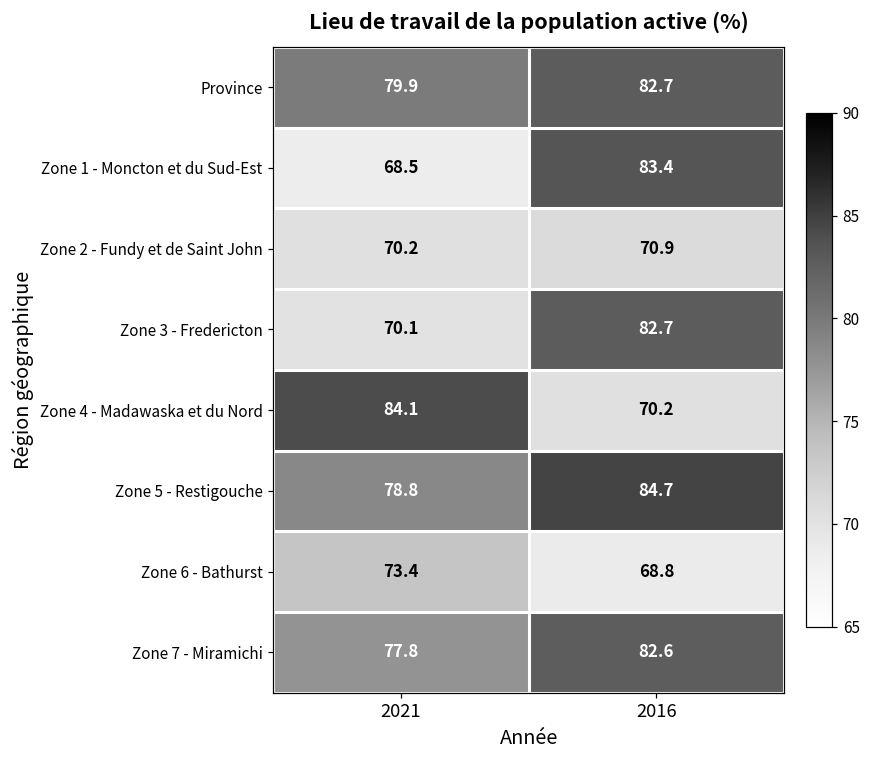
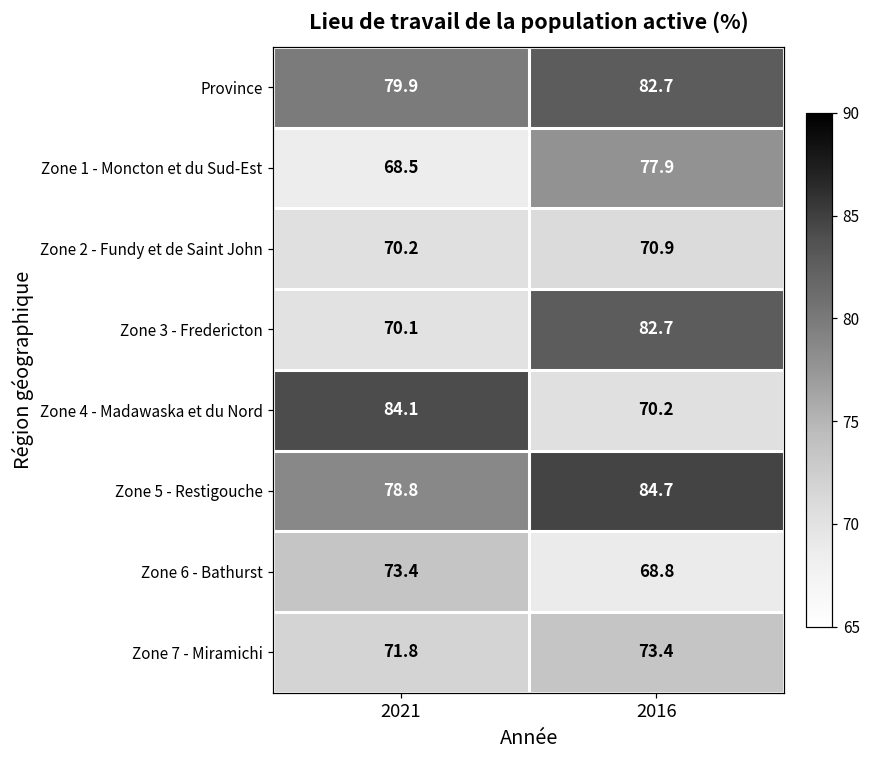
  {
    "Province": {
      "2021": 79.9,
      "2016": 82.7
    },
    "Zone 1 - Moncton et du Sud-Est": {
      "2021": 68.5,
-     "2016": 83.4
+     "2016": 77.9
    },
    "Zone 2 - Fundy et de Saint John": {
      "2021": 70.2,
      "2016": 70.9
    },
    "Zone 3 - Fredericton": {
      "2021": 70.1,
      "2016": 82.7
    },
    "Zone 4 - Madawaska et du Nord": {
      "2021": 84.1,
      "2016": 70.2
    },
    "Zone 5 - Restigouche": {
      "2021": 78.8,
      "2016": 84.7
    },
    "Zone 6 - Bathurst": {
      "2021": 73.4,
      "2016": 68.8
    },
    "Zone 7 - Miramichi": {
-     "2021": 77.8,
-     "2016": 82.6
+     "2021": 71.8,
+     "2016": 73.4
    }
  }
